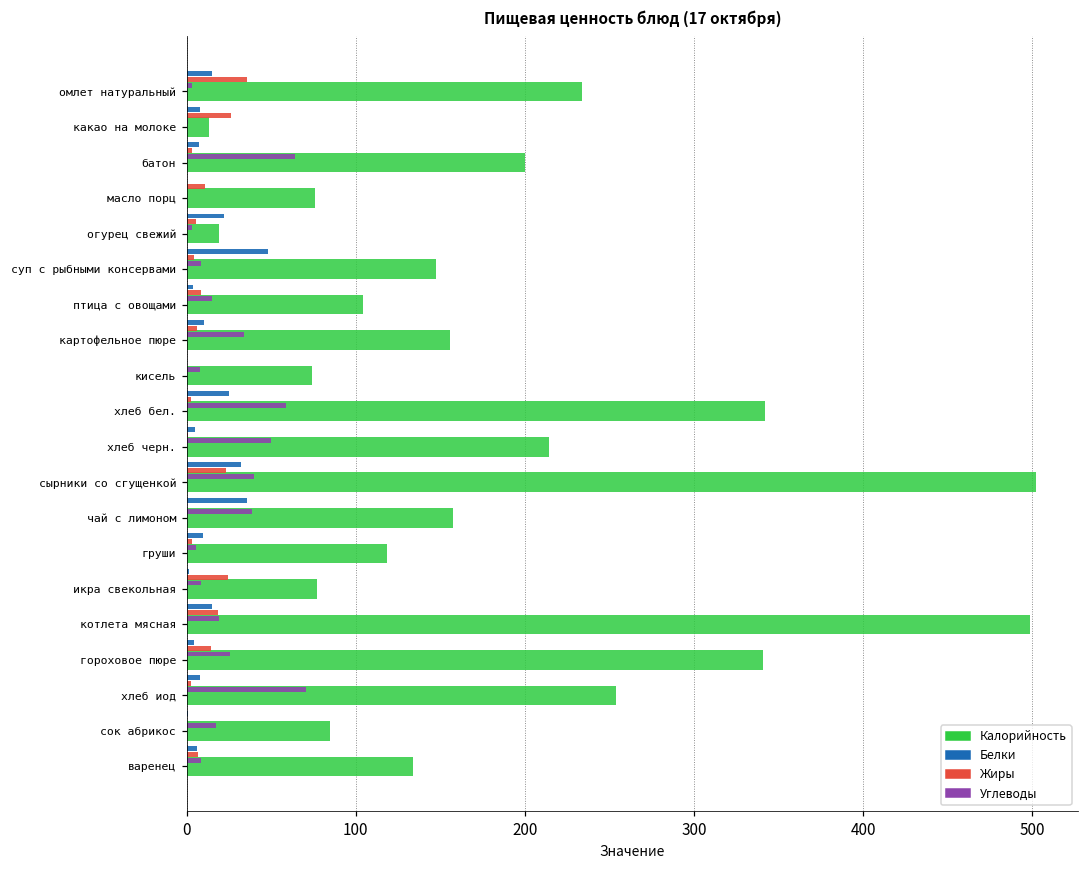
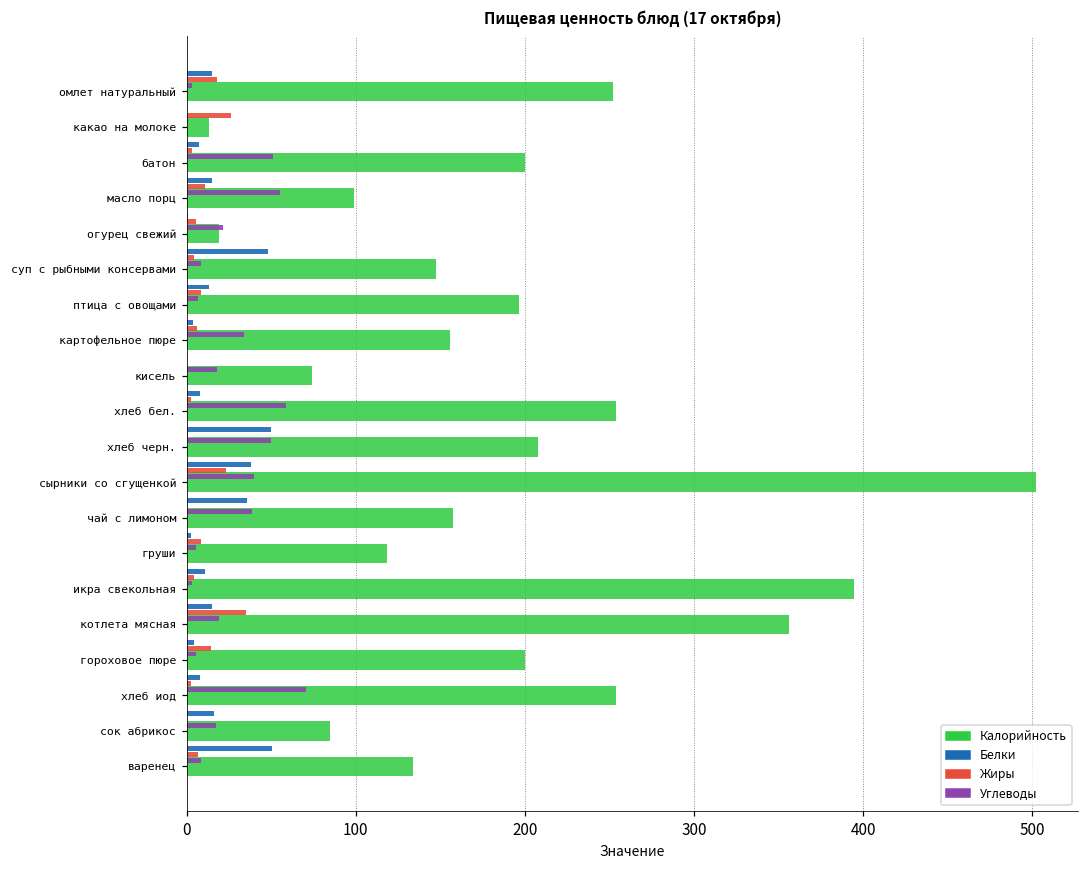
  {
    "Калорийность": {
-     "омлет натуральный": 234,
+     "омлет натуральный": 252,
      "какао на молоке": 13,
      "батон": 200,
-     "масло порц": 76,
+     "масло порц": 99,
      "огурец свежий": 19,
      "суп с рыбными консервами": 148,
-     "птица с овощами": 104,
+     "птица с овощами": 197,
      "картофельное пюре": 156,
      "кисель": 74,
-     "хлеб бел.": 342,
-     "хлеб черн.": 214,
+     "хлеб бел.": 254,
+     "хлеб черн.": 208,
      "сырники со сгущенкой": 502,
      "чай с лимоном": 157,
      "груши": 119,
-     "икра свекольная": 77,
-     "котлета мясная": 499,
-     "гороховое пюре": 341,
+     "икра свекольная": 395,
+     "котлета мясная": 356,
+     "гороховое пюре": 200,
      "хлеб иод": 254,
      "сок абрикос": 85,
      "варенец": 134
    },
    "Белки": {
      "омлет натуральный": 15,
-     "какао на молоке": 8,
+     "какао на молоке": 0,
      "батон": 8,
-     "масло порц": 0,
-     "огурец свежий": 22,
+     "масло порц": 15,
+     "огурец свежий": 1,
      "суп с рыбными консервами": 48,
-     "птица с овощами": 4,
-     "картофельное пюре": 10,
-     "хлеб бел.": 25,
-     "хлеб черн.": 5,
-     "сырники со сгущенкой": 32,
+     "птица с овощами": 13,
+     "картофельное пюре": 4,
+     "хлеб бел.": 8,
+     "хлеб черн.": 50,
+     "сырники со сгущенкой": 38,
      "чай с лимоном": 36,
-     "груши": 10,
-     "икра свекольная": 2,
+     "груши": 3,
+     "икра свекольная": 11,
      "котлета мясная": 15,
      "гороховое пюре": 5,
      "хлеб иод": 8,
-     "сок абрикос": 1,
-     "варенец": 6
+     "сок абрикос": 16,
+     "варенец": 51
    },
    "Жиры": {
-     "омлет натуральный": 36,
+     "омлет натуральный": 18,
      "какао на молоке": 26,
      "батон": 3,
      "масло порц": 11,
      "огурец свежий": 6,
      "суп с рыбными консервами": 4,
      "птица с овощами": 8,
      "картофельное пюре": 6,
      "хлеб бел.": 2,
      "сырники со сгущенкой": 23,
      "чай с лимоном": 0,
-     "груши": 3,
-     "икра свекольная": 24,
-     "котлета мясная": 18,
+     "груши": 9,
+     "икра свекольная": 4,
+     "котлета мясная": 35,
      "гороховое пюре": 14,
      "хлеб иод": 2,
      "сок абрикос": 0,
      "варенец": 6
    },
    "Углеводы": {
-     "батон": 64,
-     "масло порц": 0,
-     "огурец свежий": 3,
-     "птица с овощами": 15,
-     "кисель": 8,
-     "икра свекольная": 8,
-     "гороховое пюре": 26
+     "батон": 51,
+     "масло порц": 55,
+     "огурец свежий": 21,
+     "птица с овощами": 7,
+     "кисель": 18,
+     "икра свекольная": 3,
+     "гороховое пюре": 6
    }
  }
